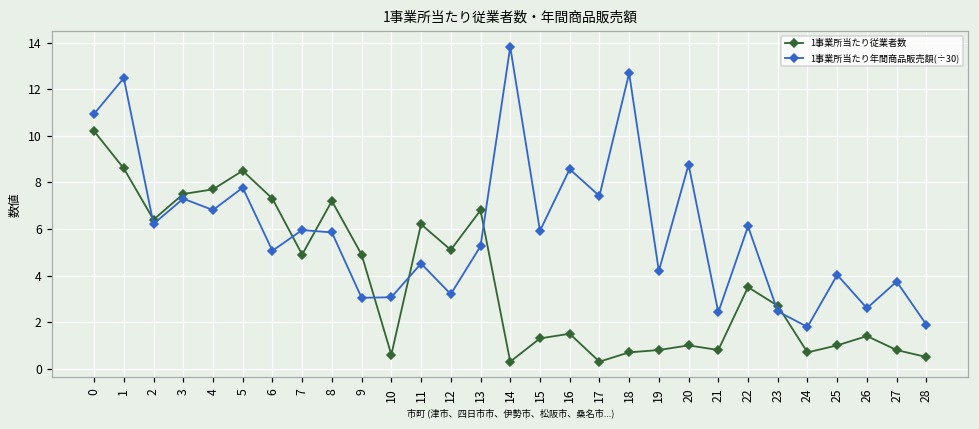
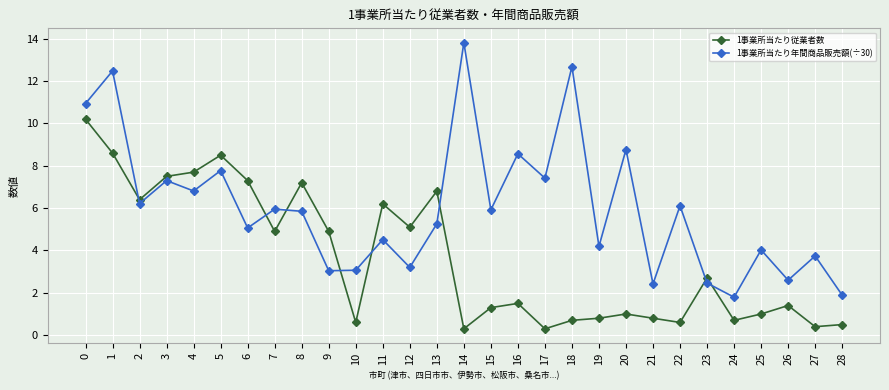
  {
    "1事業所当たり従業者数": {
      "0": 10.2,
      "1": 8.6,
      "2": 6.4,
      "3": 7.5,
      "4": 7.7,
      "5": 8.5,
      "6": 7.3,
      "7": 4.9,
      "8": 7.2,
      "9": 4.9,
      "10": 0.6,
      "11": 6.2,
      "12": 5.1,
      "13": 6.8,
      "14": 0.3,
      "15": 1.3,
      "16": 1.5,
      "17": 0.3,
      "18": 0.7,
      "19": 0.8,
      "20": 1.0,
      "21": 0.8,
-     "22": 3.5,
+     "22": 0.6,
      "23": 2.7,
      "24": 0.7,
      "25": 1.0,
      "26": 1.4,
-     "27": 0.8,
+     "27": 0.4,
      "28": 0.5
    },
    "1事業所当たり年間商品販売額(÷30)": {
      "0": 10.9,
      "1": 12.5,
      "2": 6.2,
      "3": 7.3,
      "4": 6.8,
      "5": 7.8,
      "6": 5.1,
      "7": 6.0,
      "8": 5.9,
      "9": 3.0,
      "10": 3.1,
      "11": 4.5,
      "12": 3.2,
      "13": 5.3,
      "14": 13.8,
      "15": 5.9,
      "16": 8.6,
      "17": 7.4,
      "18": 12.7,
      "19": 4.2,
      "20": 8.8,
      "21": 2.4,
      "22": 6.1,
      "23": 2.5,
      "24": 1.8,
      "25": 4.0,
      "26": 2.6,
      "27": 3.7,
      "28": 1.9
    }
  }
